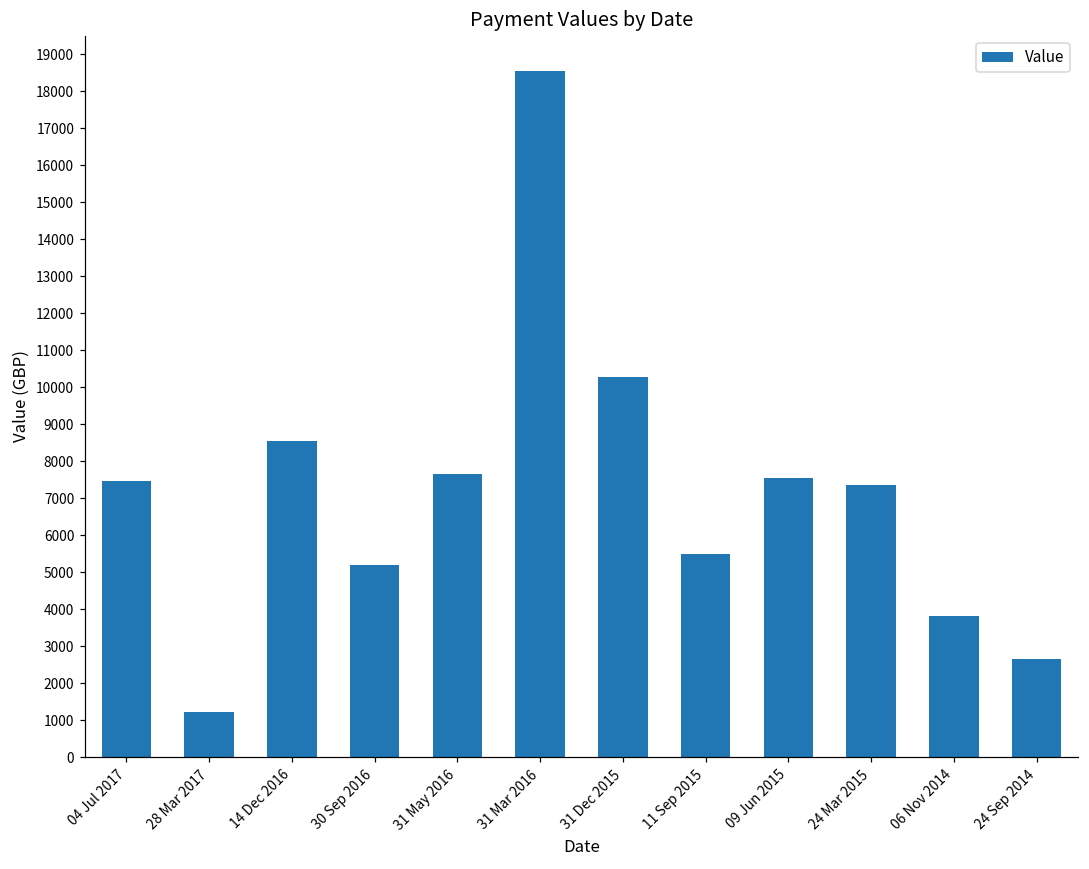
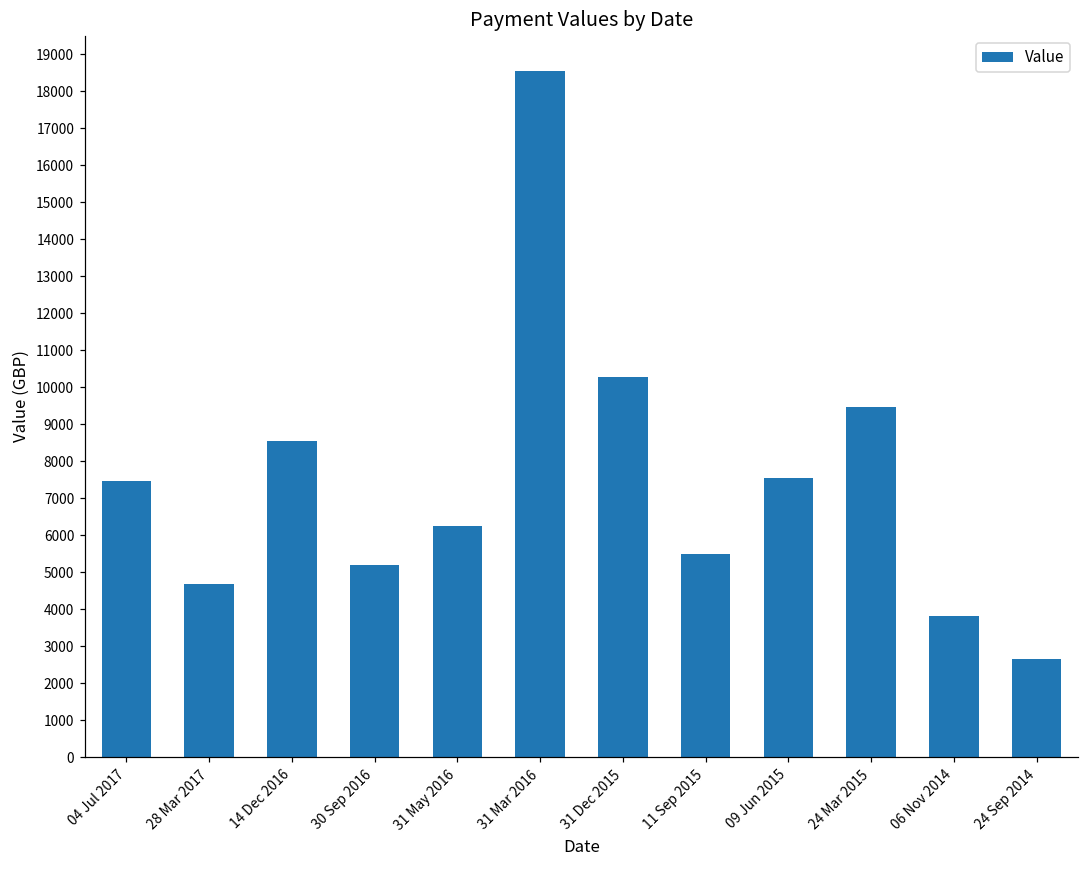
  {
    "04 Jul 2017": 7500,
-   "28 Mar 2017": 1200,
+   "28 Mar 2017": 4700,
    "14 Dec 2016": 8600,
    "30 Sep 2016": 5200,
-   "31 May 2016": 7700,
+   "31 May 2016": 6200,
    "31 Mar 2016": 18500,
    "31 Dec 2015": 10300,
    "11 Sep 2015": 5500,
    "09 Jun 2015": 7500,
-   "24 Mar 2015": 7300,
+   "24 Mar 2015": 9500,
    "06 Nov 2014": 3800,
    "24 Sep 2014": 2600
  }
